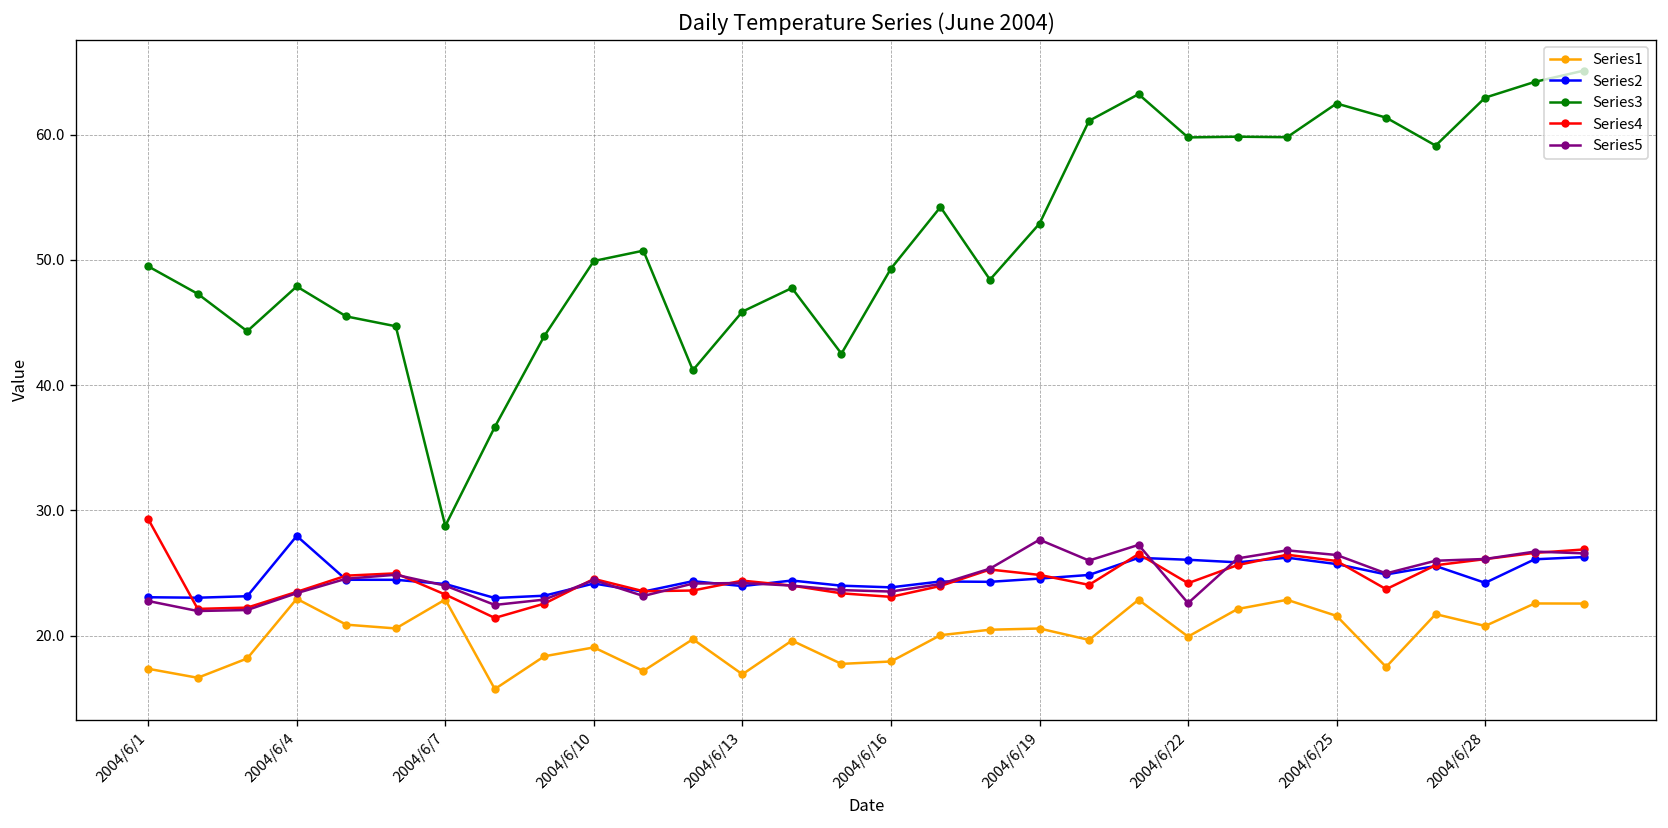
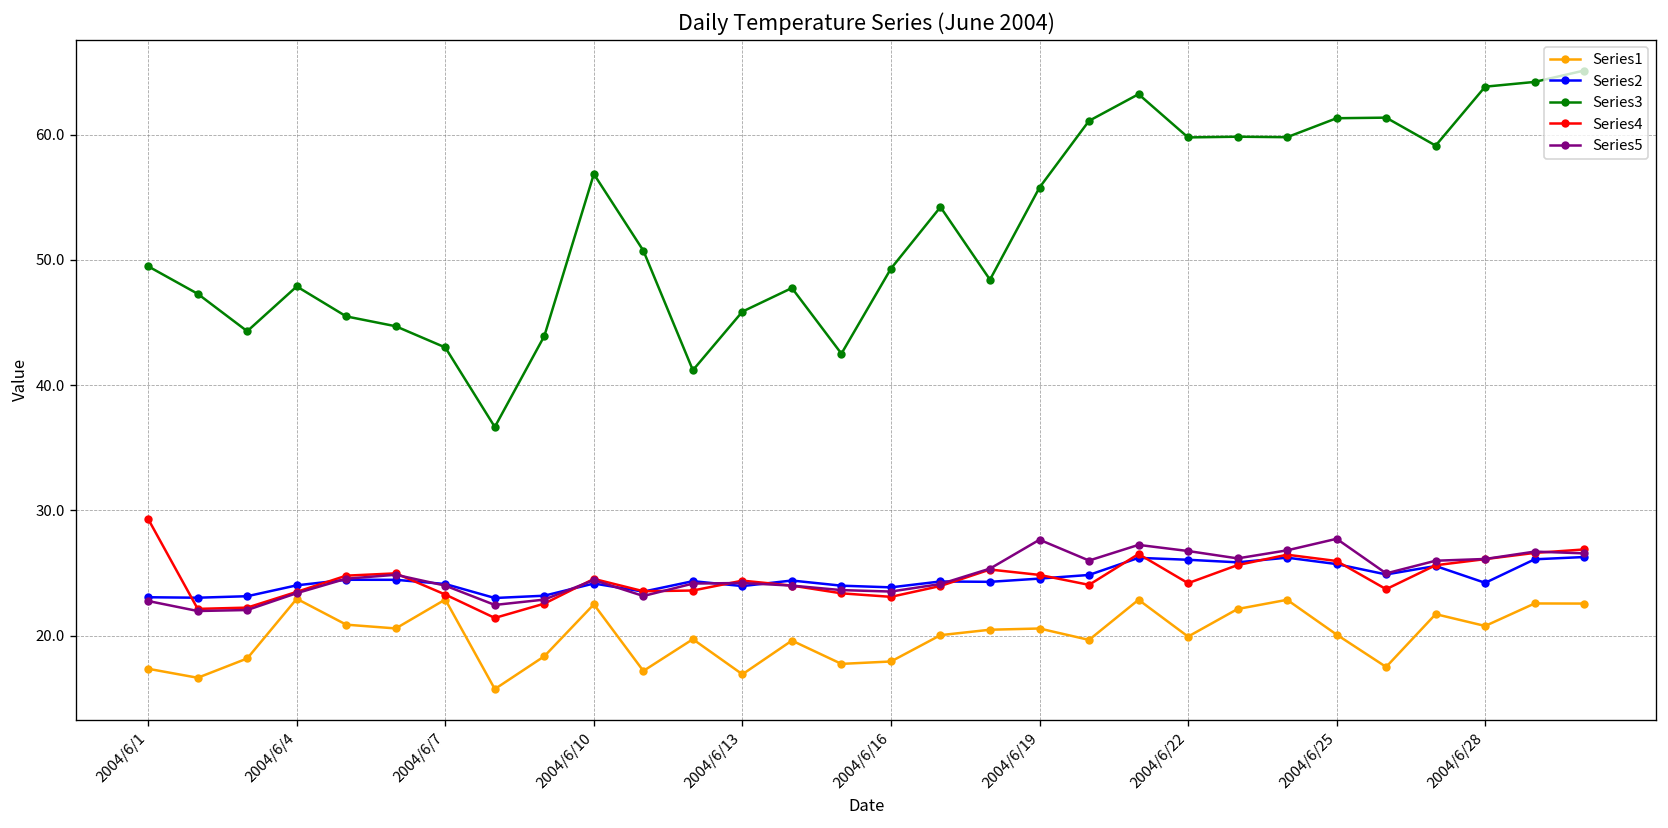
  {
    "Series1": {
      "2004/6/1": 17.4,
      "2004/6/4": 23.0,
      "2004/6/7": 22.9,
-     "2004/6/10": 19.1,
+     "2004/6/10": 22.5,
      "2004/6/13": 16.9,
      "2004/6/16": 17.9,
      "2004/6/19": 20.6,
      "2004/6/22": 19.9,
-     "2004/6/25": 21.6,
+     "2004/6/25": 20.1,
      "2004/6/28": 20.8
    },
    "Series2": {
      "2004/6/1": 23.1,
-     "2004/6/4": 28.0,
+     "2004/6/4": 24.0,
      "2004/6/10": 24.2,
      "2004/6/13": 24.0,
      "2004/6/16": 23.9,
      "2004/6/19": 24.6,
      "2004/6/22": 26.1,
      "2004/6/25": 25.7,
      "2004/6/28": 24.2
    },
    "Series3": {
      "2004/6/1": 49.5,
      "2004/6/4": 47.9,
-     "2004/6/7": 28.8,
-     "2004/6/10": 49.9,
+     "2004/6/7": 43.0,
+     "2004/6/10": 56.9,
      "2004/6/13": 45.9,
      "2004/6/16": 49.3,
-     "2004/6/19": 52.9,
+     "2004/6/19": 55.8,
      "2004/6/22": 59.8,
-     "2004/6/25": 62.5,
-     "2004/6/28": 63.0
+     "2004/6/25": 61.3,
+     "2004/6/28": 63.8
    },
    "Series4": {
      "2004/6/1": 29.3,
      "2004/6/7": 23.3,
      "2004/6/16": 23.1,
      "2004/6/19": 24.9,
      "2004/6/22": 24.2,
      "2004/6/25": 26.0
    },
    "Series5": {
      "2004/6/1": 22.8,
      "2004/6/16": 23.5,
      "2004/6/19": 27.7,
-     "2004/6/22": 22.6,
-     "2004/6/25": 26.4
+     "2004/6/22": 26.8,
+     "2004/6/25": 27.7
    }
  }
